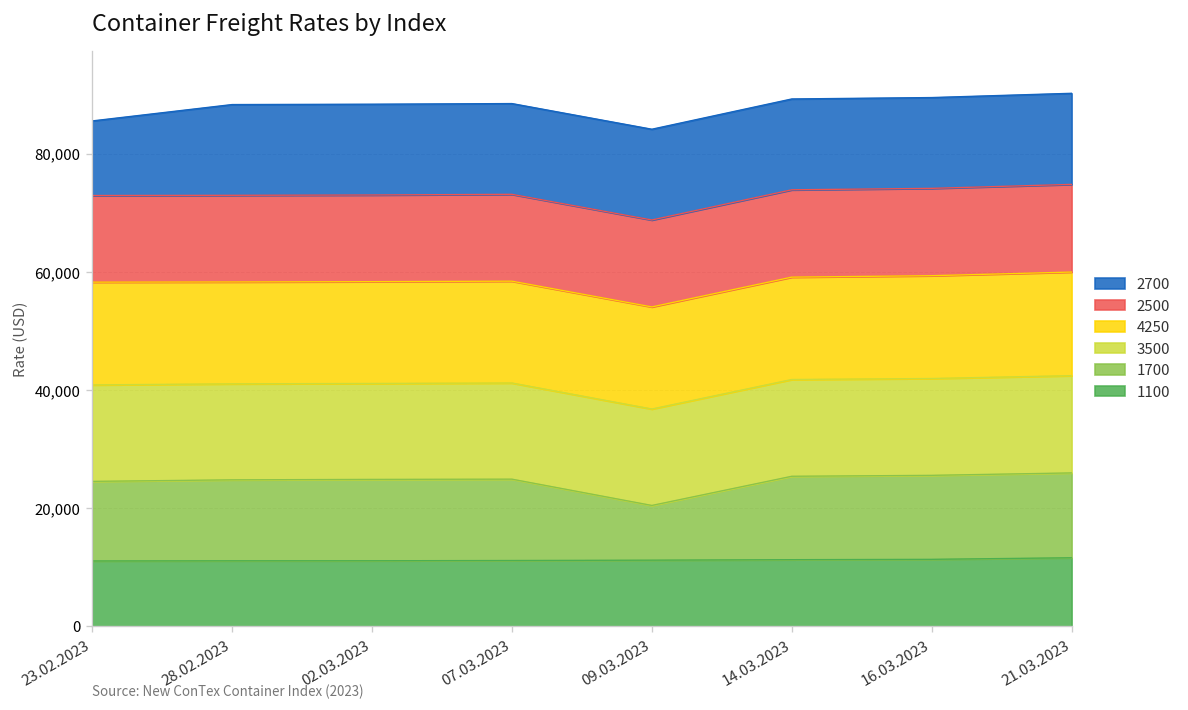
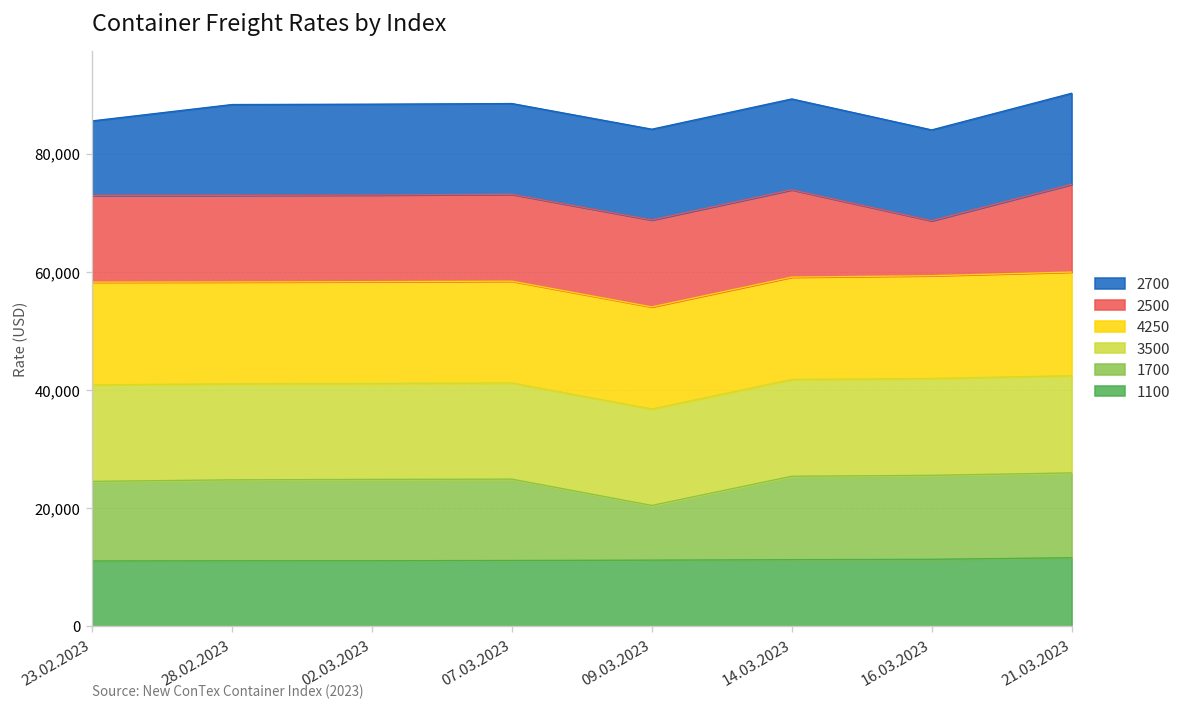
  {
    "1100": {
      "23.02.2023": "11,000",
      "28.02.2023": "11,000",
      "02.03.2023": "11,000",
      "07.03.2023": "11,000",
      "09.03.2023": "11,000",
      "14.03.2023": "11,000",
      "16.03.2023": "11,000",
      "21.03.2023": "12,000"
    },
    "1700": {
      "23.02.2023": "13,000",
      "28.02.2023": "14,000",
      "02.03.2023": "14,000",
      "07.03.2023": "14,000",
      "09.03.2023": "9,000",
      "14.03.2023": "14,000",
      "16.03.2023": "14,000",
      "21.03.2023": "14,000"
    },
    "3500": {
      "23.02.2023": "16,000",
      "28.02.2023": "16,000",
      "02.03.2023": "16,000",
      "07.03.2023": "16,000",
      "09.03.2023": "16,000",
      "14.03.2023": "16,000",
      "16.03.2023": "16,000",
      "21.03.2023": "16,000"
    },
    "4250": {
      "23.02.2023": "17,000",
      "28.02.2023": "17,000",
      "02.03.2023": "17,000",
      "07.03.2023": "17,000",
      "09.03.2023": "17,000",
      "14.03.2023": "17,000",
      "16.03.2023": "17,000",
      "21.03.2023": "18,000"
    },
    "2500": {
      "23.02.2023": "15,000",
      "28.02.2023": "15,000",
      "02.03.2023": "15,000",
      "07.03.2023": "15,000",
      "09.03.2023": "15,000",
      "14.03.2023": "15,000",
-     "16.03.2023": "15,000",
+     "16.03.2023": "9,000",
      "21.03.2023": "15,000"
    },
    "2700": {
      "23.02.2023": "13,000",
      "28.02.2023": "15,000",
      "02.03.2023": "15,000",
      "07.03.2023": "15,000",
      "09.03.2023": "15,000",
      "14.03.2023": "15,000",
      "16.03.2023": "15,000",
      "21.03.2023": "15,000"
    }
  }
